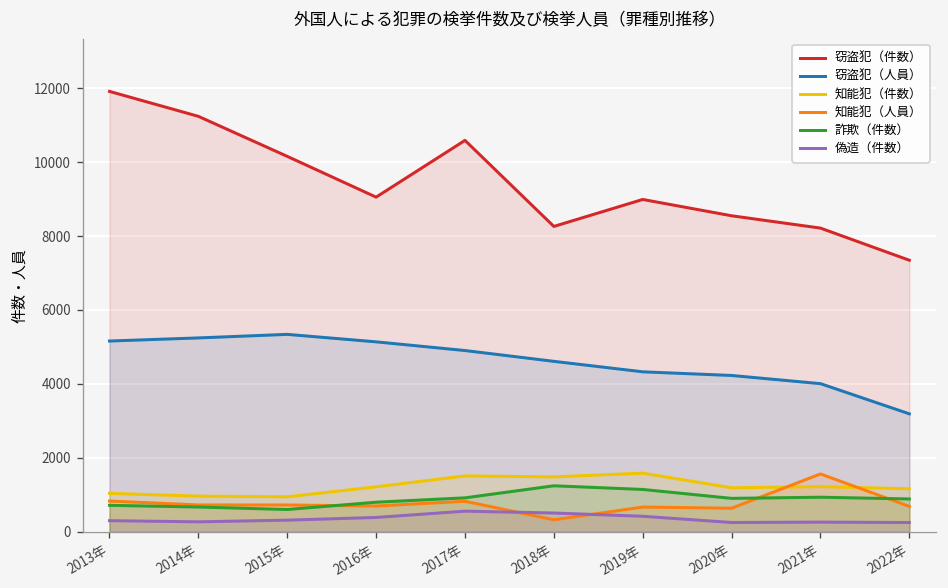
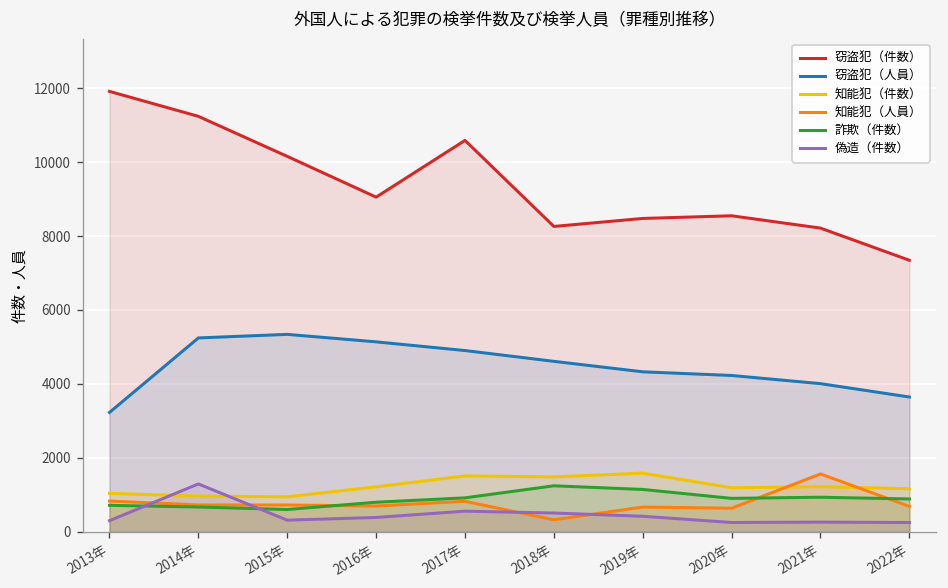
  {
    "窃盗犯（件数）": {
      "2013年": 11900,
      "2014年": 11200,
      "2015年": 10200,
      "2016年": 9100,
      "2017年": 10600,
      "2018年": 8300,
-     "2019年": 9000,
+     "2019年": 8500,
      "2020年": 8500,
      "2021年": 8200,
      "2022年": 7300
    },
    "窃盗犯（人員）": {
-     "2013年": 5200,
+     "2013年": 3200,
      "2014年": 5200,
      "2015年": 5300,
      "2016年": 5100,
      "2017年": 4900,
      "2018年": 4600,
      "2019年": 4300,
      "2020年": 4200,
      "2021年": 4000,
-     "2022年": 3200
+     "2022年": 3600
    },
    "知能犯（件数）": {
      "2013年": 1000,
      "2014年": 1000,
      "2015年": 1000,
      "2016年": 1200,
      "2017年": 1500,
      "2018年": 1500,
      "2019年": 1600,
      "2020年": 1200,
      "2021年": 1200,
      "2022年": 1200
    },
    "知能犯（人員）": {
      "2013年": 800,
      "2015年": 700,
      "2016年": 700,
      "2017年": 800,
      "2018年": 300,
      "2019年": 700,
      "2020年": 600,
      "2021年": 1600,
      "2022年": 700
    },
    "詐欺（件数）": {
      "2013年": 700,
      "2015年": 600,
      "2016年": 800,
      "2017年": 900,
      "2018年": 1200,
      "2019年": 1100,
      "2020年": 900,
      "2021年": 900,
      "2022年": 900
    },
    "偽造（件数）": {
      "2013年": 300,
-     "2014年": 300,
+     "2014年": 1300,
      "2015年": 300,
      "2016年": 400,
      "2017年": 600,
      "2018年": 500,
      "2019年": 400,
      "2020年": 300,
      "2021年": 300,
      "2022年": 300
    }
  }
